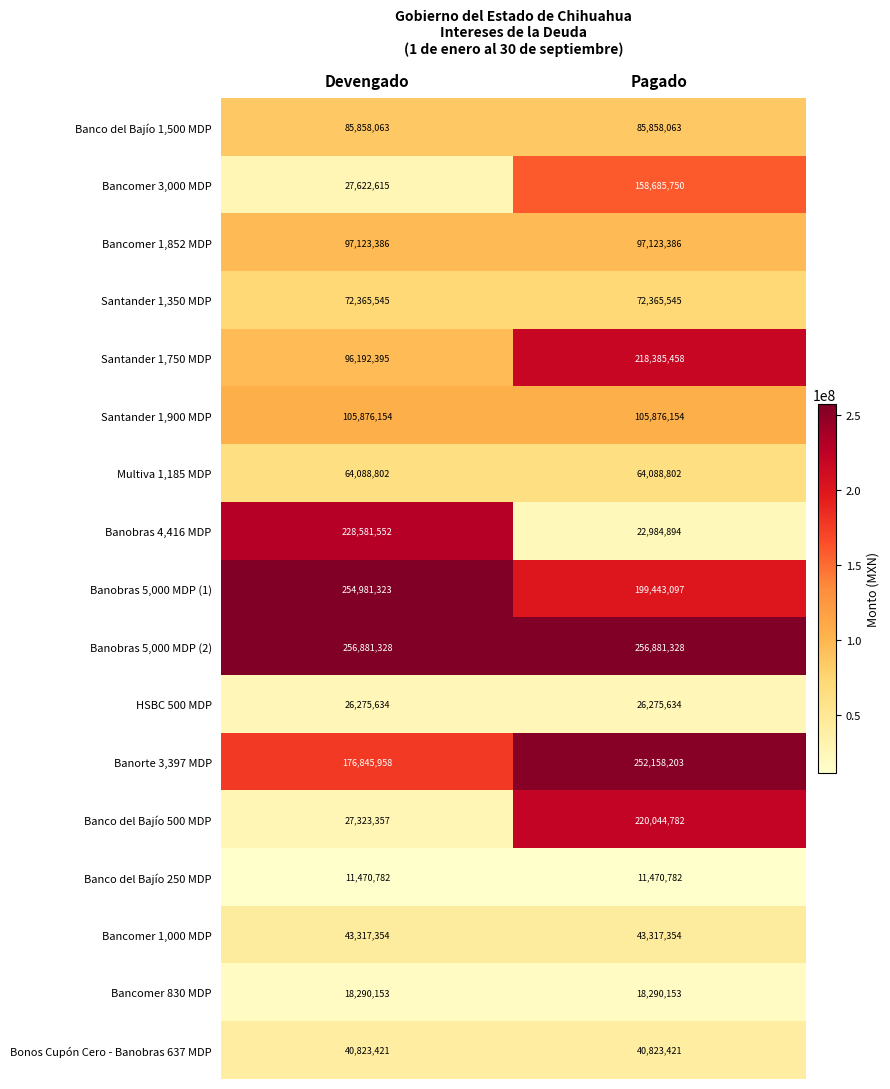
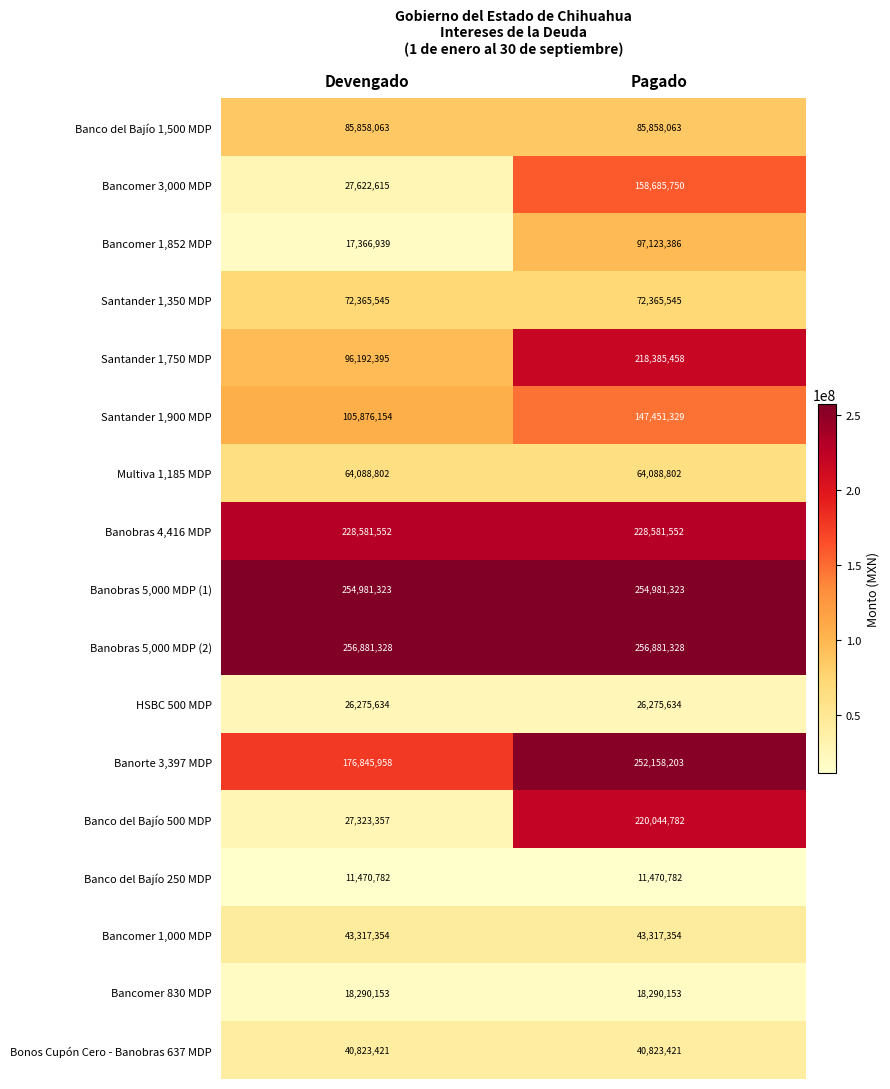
  {
    "Banco del Bajío 1,500 MDP": {
      "Devengado": "85,858,063",
      "Pagado": "85,858,063"
    },
    "Bancomer 3,000 MDP": {
      "Devengado": "27,622,615",
      "Pagado": "158,685,750"
    },
    "Bancomer 1,852 MDP": {
-     "Devengado": "97,123,386",
+     "Devengado": "17,366,939",
      "Pagado": "97,123,386"
    },
    "Santander 1,350 MDP": {
      "Devengado": "72,365,545",
      "Pagado": "72,365,545"
    },
    "Santander 1,750 MDP": {
      "Devengado": "96,192,395",
      "Pagado": "218,385,458"
    },
    "Santander 1,900 MDP": {
      "Devengado": "105,876,154",
-     "Pagado": "105,876,154"
+     "Pagado": "147,451,329"
    },
    "Multiva 1,185 MDP": {
      "Devengado": "64,088,802",
      "Pagado": "64,088,802"
    },
    "Banobras 4,416 MDP": {
      "Devengado": "228,581,552",
-     "Pagado": "22,984,894"
+     "Pagado": "228,581,552"
    },
    "Banobras 5,000 MDP (1)": {
      "Devengado": "254,981,323",
-     "Pagado": "199,443,097"
+     "Pagado": "254,981,323"
    },
    "Banobras 5,000 MDP (2)": {
      "Devengado": "256,881,328",
      "Pagado": "256,881,328"
    },
    "HSBC 500 MDP": {
      "Devengado": "26,275,634",
      "Pagado": "26,275,634"
    },
    "Banorte 3,397 MDP": {
      "Devengado": "176,845,958",
      "Pagado": "252,158,203"
    },
    "Banco del Bajío 500 MDP": {
      "Devengado": "27,323,357",
      "Pagado": "220,044,782"
    },
    "Banco del Bajío 250 MDP": {
      "Devengado": "11,470,782",
      "Pagado": "11,470,782"
    },
    "Bancomer 1,000 MDP": {
      "Devengado": "43,317,354",
      "Pagado": "43,317,354"
    },
    "Bancomer 830 MDP": {
      "Devengado": "18,290,153",
      "Pagado": "18,290,153"
    },
    "Bonos Cupón Cero - Banobras 637 MDP": {
      "Devengado": "40,823,421",
      "Pagado": "40,823,421"
    }
  }
